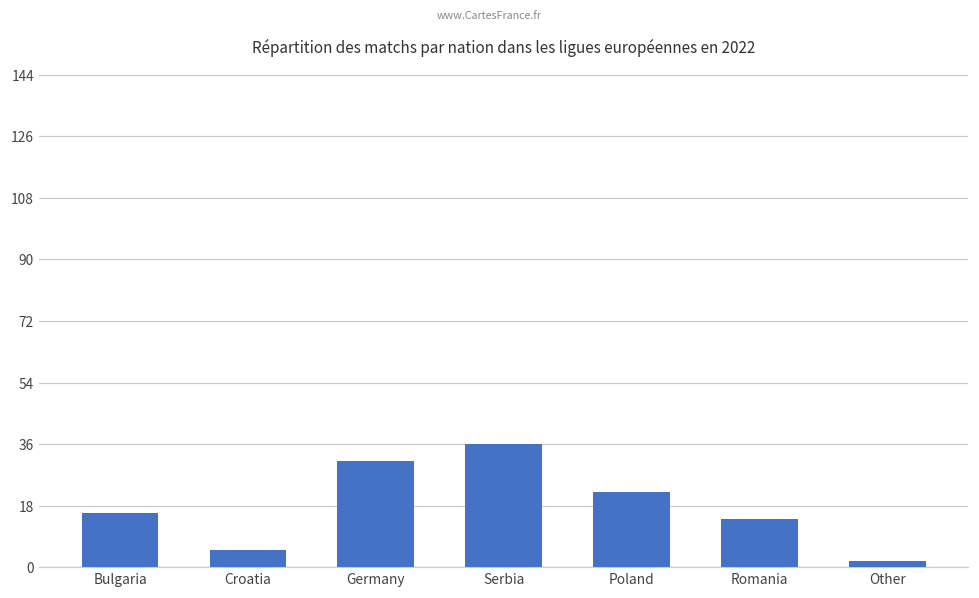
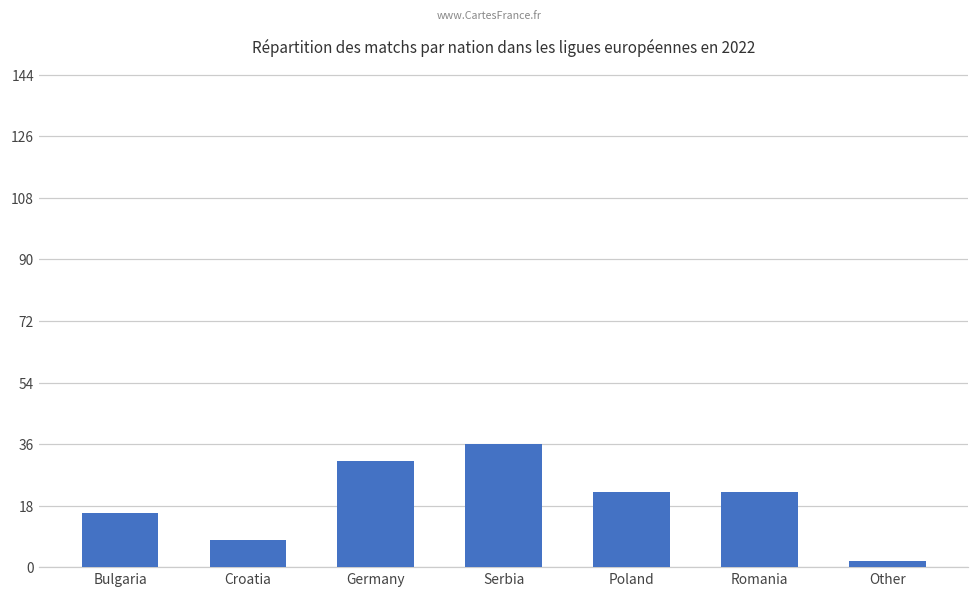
  {
    "Bulgaria": 16,
-   "Croatia": 5,
+   "Croatia": 8,
    "Germany": 31,
    "Serbia": 36,
    "Poland": 22,
-   "Romania": 14,
+   "Romania": 22,
    "Other": 2
  }
